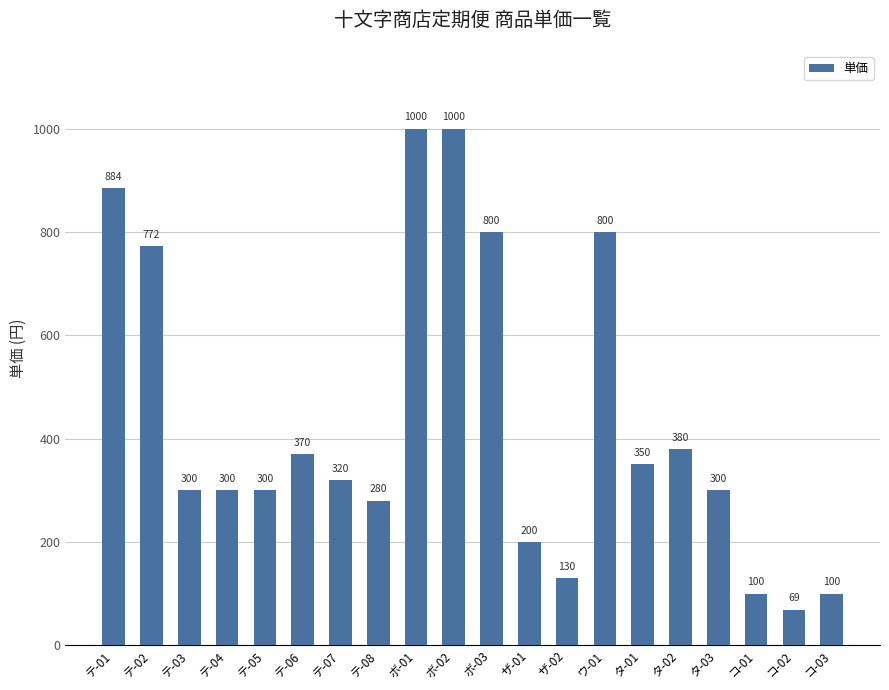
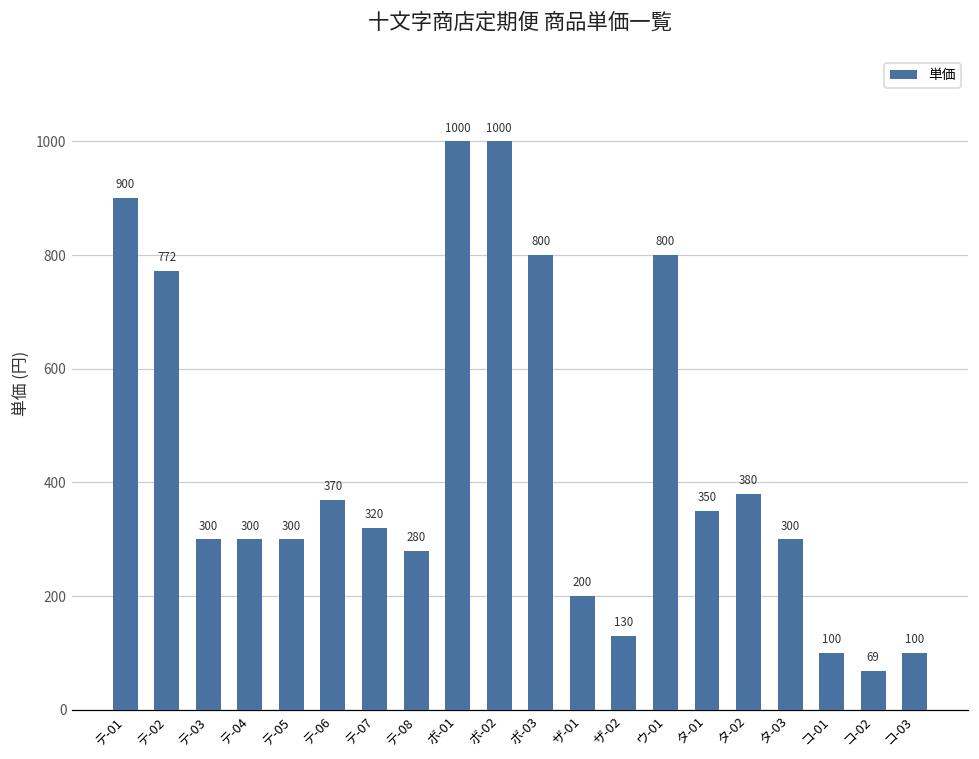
  {
-   "テ-01": 884,
+   "テ-01": 900,
    "テ-02": 772,
    "テ-03": 300,
    "テ-04": 300,
    "テ-05": 300,
    "テ-06": 370,
    "テ-07": 320,
    "テ-08": 280,
    "ボ-01": 1000,
    "ボ-02": 1000,
    "ボ-03": 800,
    "ザ-01": 200,
    "ザ-02": 130,
    "ウ-01": 800,
    "タ-01": 350,
    "タ-02": 380,
    "タ-03": 300,
    "コ-01": 100,
    "コ-02": 69,
    "コ-03": 100
  }
